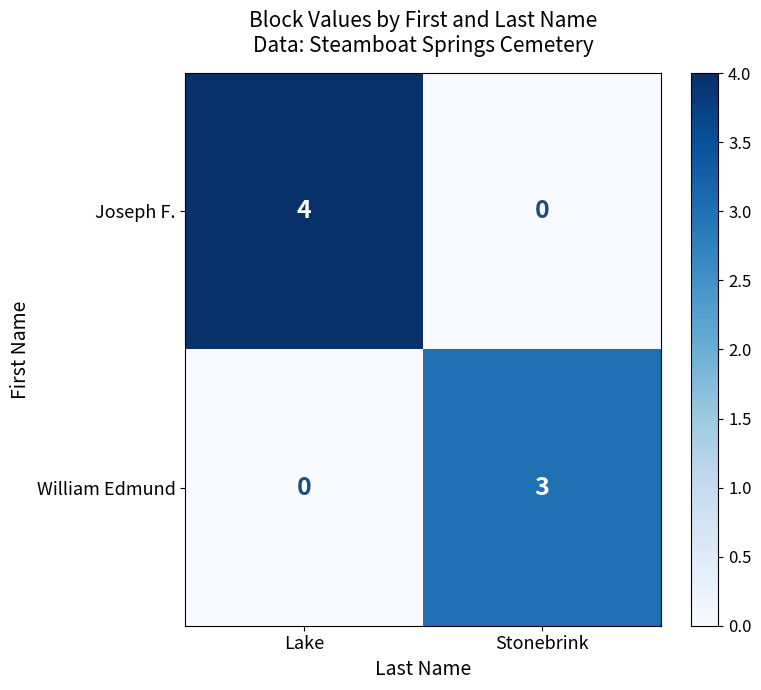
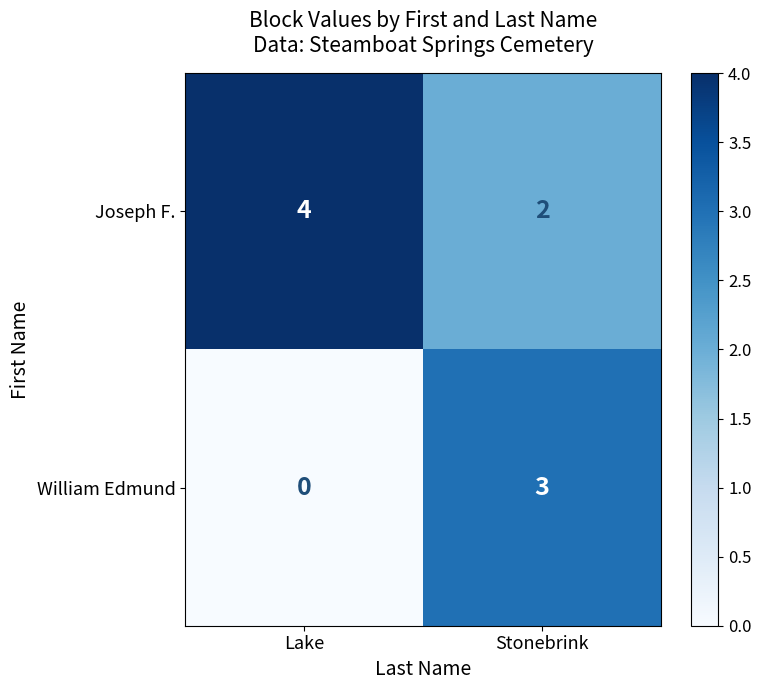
  {
    "Joseph F.": {
      "Lake": 4,
-     "Stonebrink": 0
+     "Stonebrink": 2
    },
    "William Edmund": {
      "Lake": 0,
      "Stonebrink": 3
    }
  }
